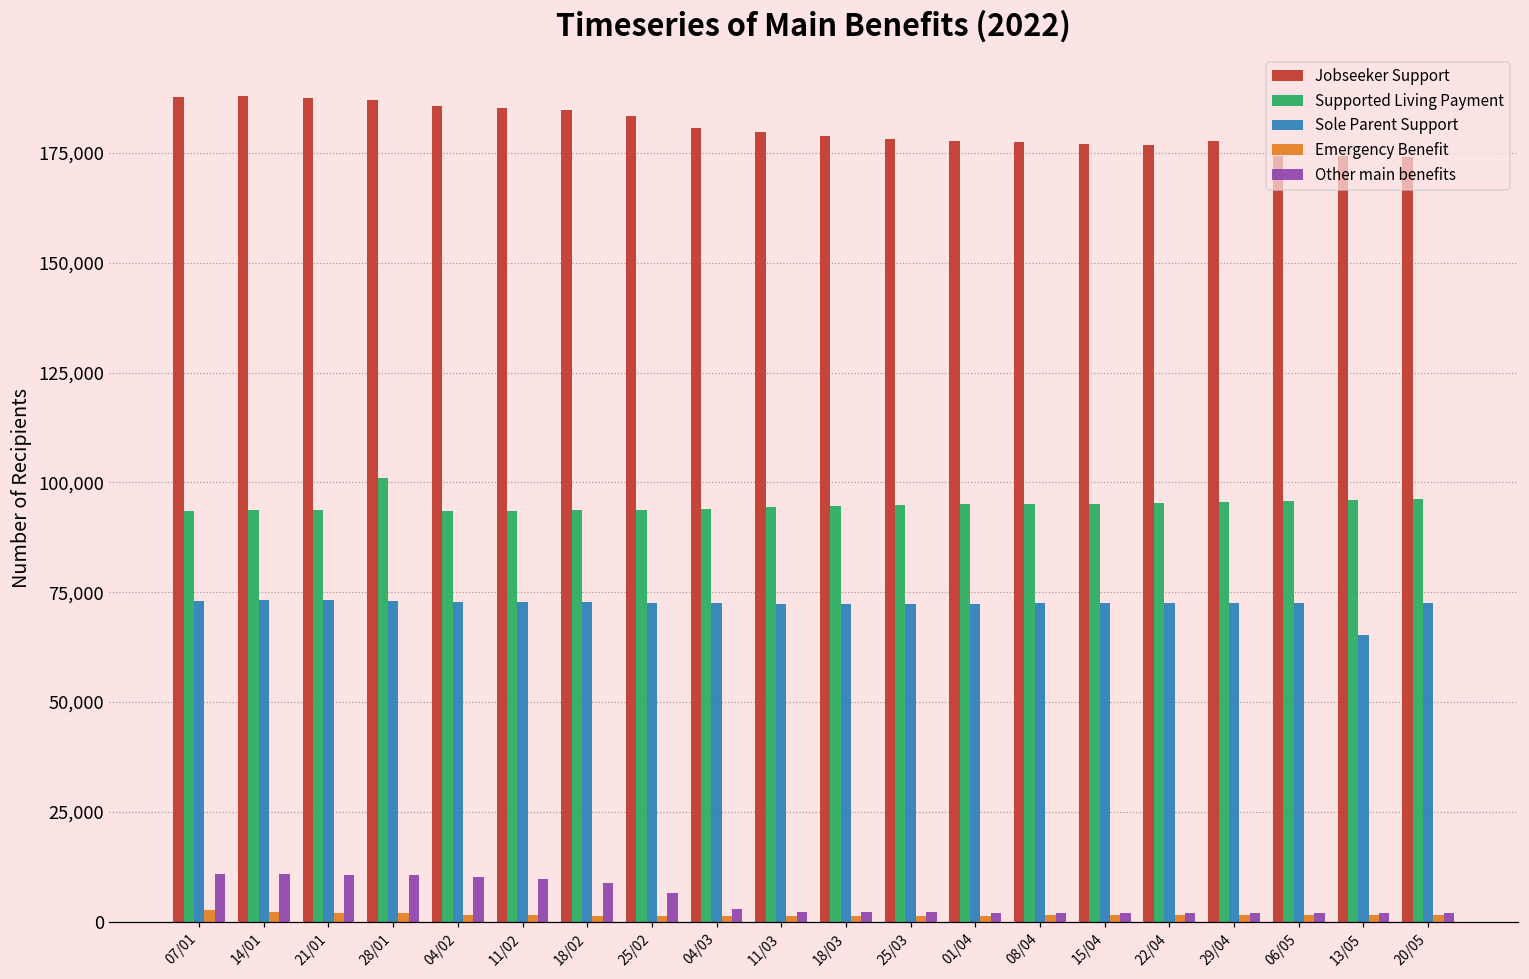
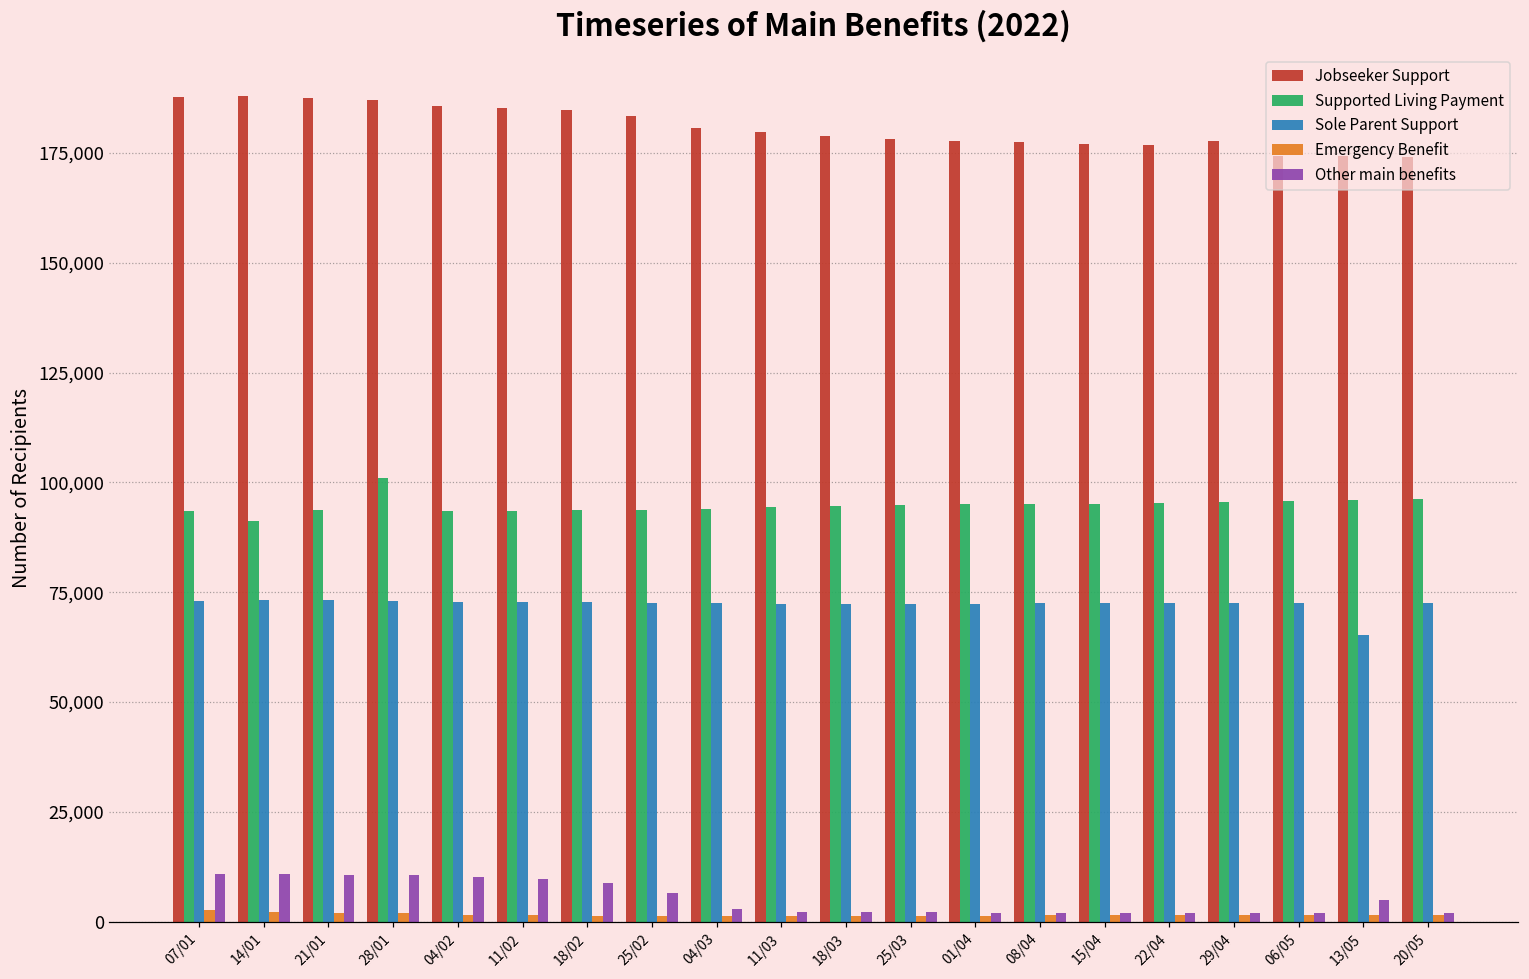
  {
    "Jobseeker Support": {
      "07/01": "188,000",
      "14/01": "188,000",
      "21/01": "188,000",
      "28/01": "187,000",
      "04/02": "186,000",
      "11/02": "185,000",
      "18/02": "185,000",
      "25/02": "183,000",
      "04/03": "181,000",
      "11/03": "180,000",
      "18/03": "179,000",
      "25/03": "178,000",
      "01/04": "178,000",
      "08/04": "178,000",
      "15/04": "177,000",
      "22/04": "177,000",
      "29/04": "178,000"
    },
    "Supported Living Payment": {
      "07/01": "93,000",
-     "14/01": "94,000",
+     "14/01": "91,000",
      "21/01": "94,000",
      "28/01": "101,000",
      "04/02": "93,000",
      "11/02": "94,000",
      "18/02": "94,000",
      "25/02": "94,000",
      "04/03": "94,000",
      "11/03": "94,000",
      "18/03": "95,000",
      "25/03": "95,000",
      "01/04": "95,000",
      "08/04": "95,000",
      "15/04": "95,000",
      "22/04": "95,000",
      "29/04": "96,000",
      "06/05": "96,000",
      "13/05": "96,000",
      "20/05": "96,000"
    },
    "Sole Parent Support": {
      "07/01": "73,000",
      "14/01": "73,000",
      "21/01": "73,000",
      "28/01": "73,000",
      "04/02": "73,000",
      "11/02": "73,000",
      "18/02": "73,000",
      "25/02": "73,000",
      "04/03": "72,000",
      "11/03": "72,000",
      "18/03": "72,000",
      "25/03": "72,000",
      "01/04": "72,000",
      "08/04": "72,000",
      "15/04": "72,000",
      "22/04": "73,000",
      "29/04": "73,000",
      "06/05": "73,000",
      "13/05": "65,000",
      "20/05": "73,000"
    },
    "Emergency Benefit": {
      "07/01": "3,000",
      "14/01": "2,000",
      "21/01": "2,000",
      "28/01": "2,000",
      "04/02": "2,000",
      "11/02": "1,000",
      "18/02": "1,000",
      "25/02": "1,000",
      "04/03": "1,000",
      "11/03": "1,000",
      "18/03": "1,000",
      "25/03": "1,000",
      "01/04": "1,000",
      "08/04": "1,000",
      "15/04": "1,000",
      "22/04": "2,000",
      "29/04": "2,000",
      "06/05": "1,000",
      "13/05": "1,000",
      "20/05": "1,000"
    },
    "Other main benefits": {
      "07/01": "11,000",
      "14/01": "11,000",
      "21/01": "11,000",
      "28/01": "11,000",
      "04/02": "10,000",
      "11/02": "10,000",
      "18/02": "9,000",
      "25/02": "6,000",
      "04/03": "3,000",
      "11/03": "2,000",
      "18/03": "2,000",
      "25/03": "2,000",
      "01/04": "2,000",
      "08/04": "2,000",
      "15/04": "2,000",
      "22/04": "2,000",
      "29/04": "2,000",
      "06/05": "2,000",
-     "13/05": "2,000",
+     "13/05": "5,000",
      "20/05": "2,000"
    }
  }
